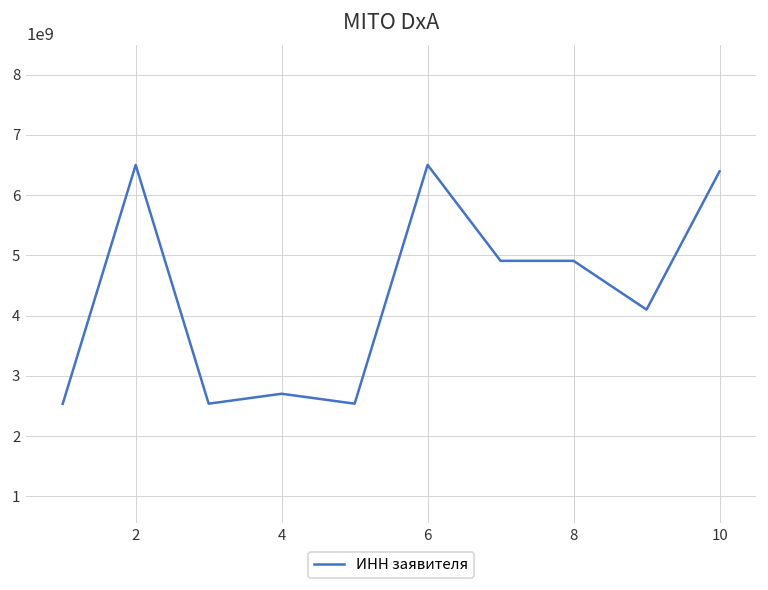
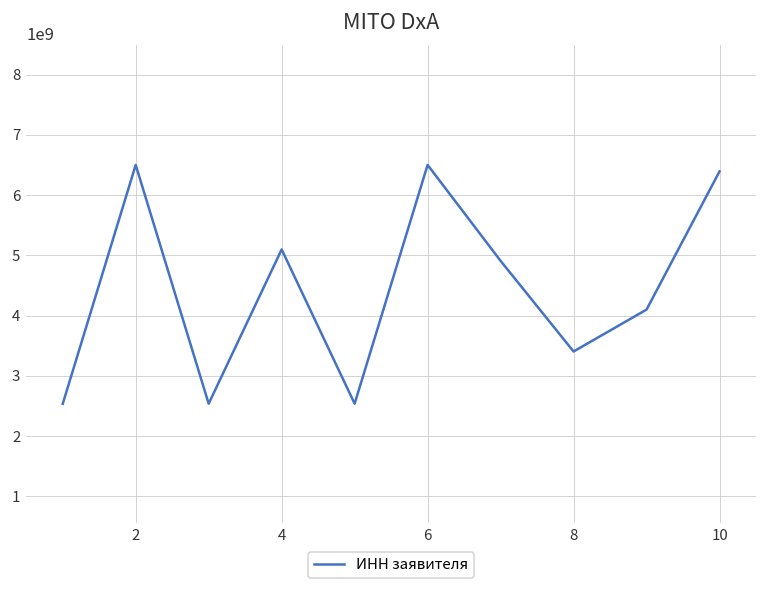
  {
    "2": 6500000000,
-   "4": 2700000000,
+   "4": 5100000000,
    "6": 6500000000,
-   "8": 4900000000,
+   "8": 3400000000,
    "10": 6400000000
  }
